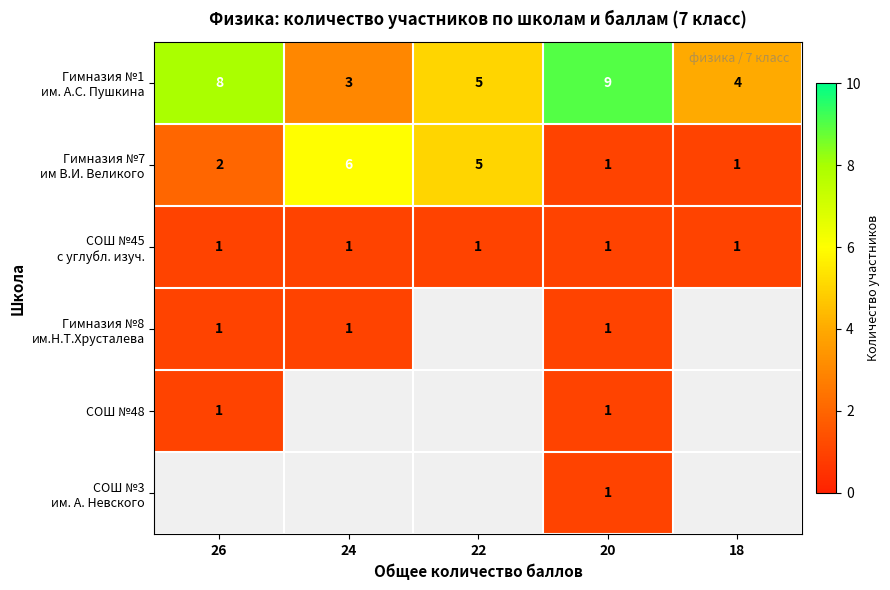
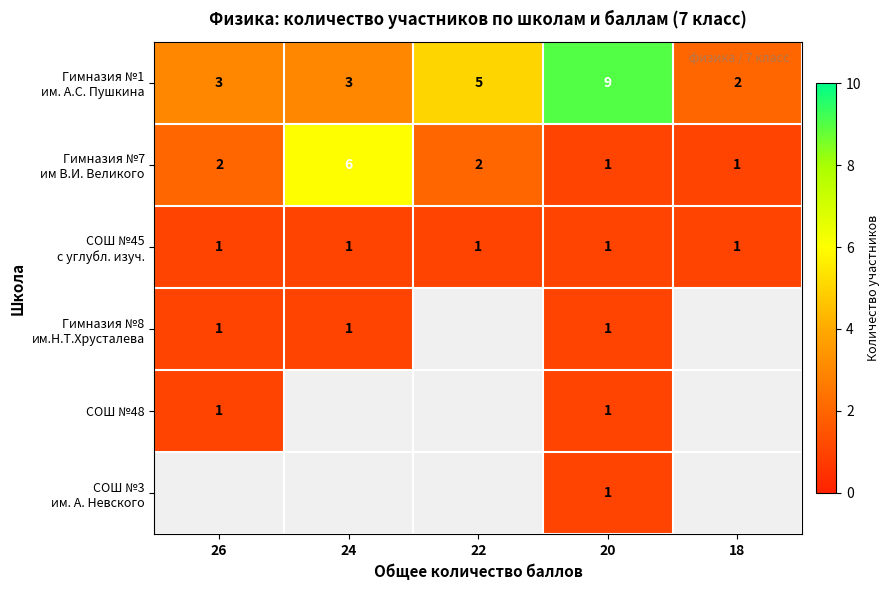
  {
    "Гимназия №1 им. А.С. Пушкина": {
-     "26": 8,
+     "26": 3,
      "24": 3,
      "22": 5,
      "20": 9,
-     "18": 4
+     "18": 2
    },
    "Гимназия №7 им В.И. Великого": {
      "26": 2,
      "24": 6,
-     "22": 5,
+     "22": 2,
      "20": 1,
      "18": 1
    },
    "СОШ №45 с углубл. изуч.": {
      "26": 1,
      "24": 1,
      "22": 1,
      "20": 1,
      "18": 1
    },
    "Гимназия №8 им.Н.Т.Хрусталева": {
      "26": 1,
      "24": 1,
      "20": 1
    },
    "СОШ №48": {
      "26": 1,
      "20": 1
    },
    "СОШ №3 им. А. Невского": {
      "20": 1
    }
  }
